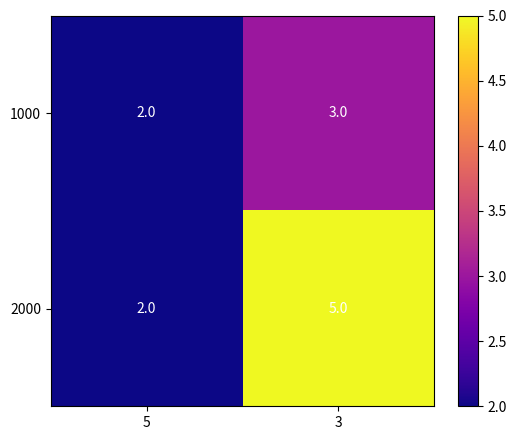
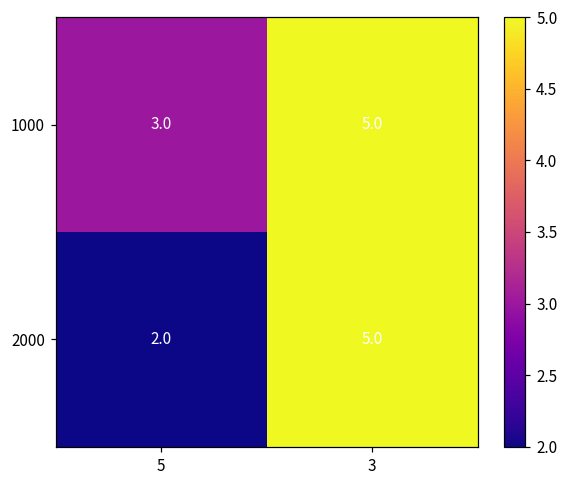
  {
    "1000": {
-     "5": 2.0,
-     "3": 3.0
+     "5": 3.0,
+     "3": 5.0
    },
    "2000": {
      "5": 2.0,
      "3": 5.0
    }
  }
